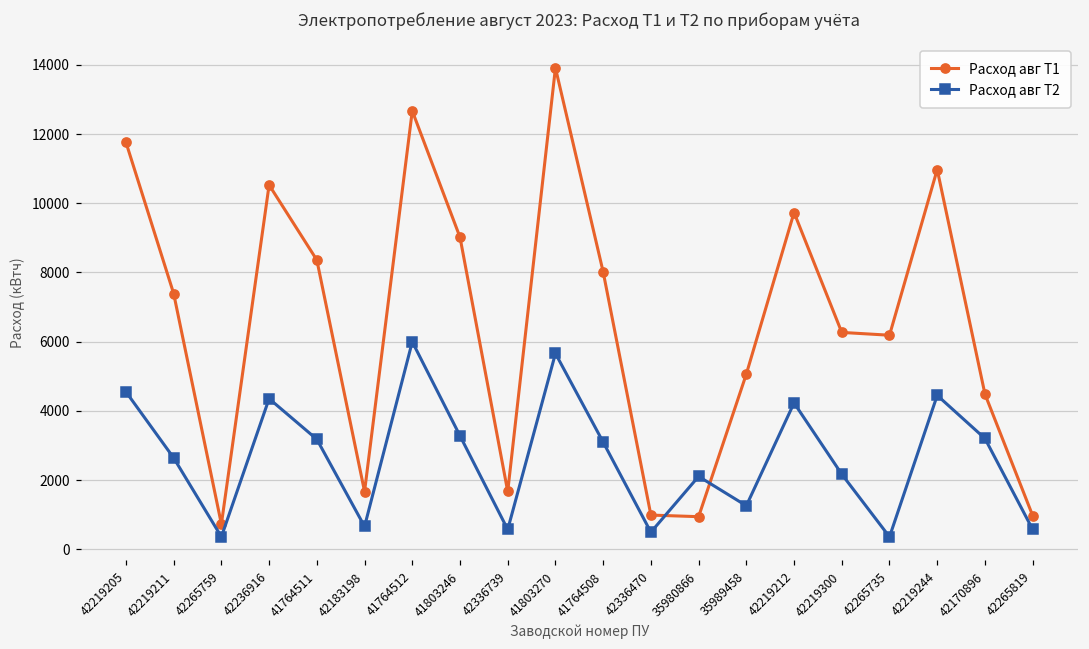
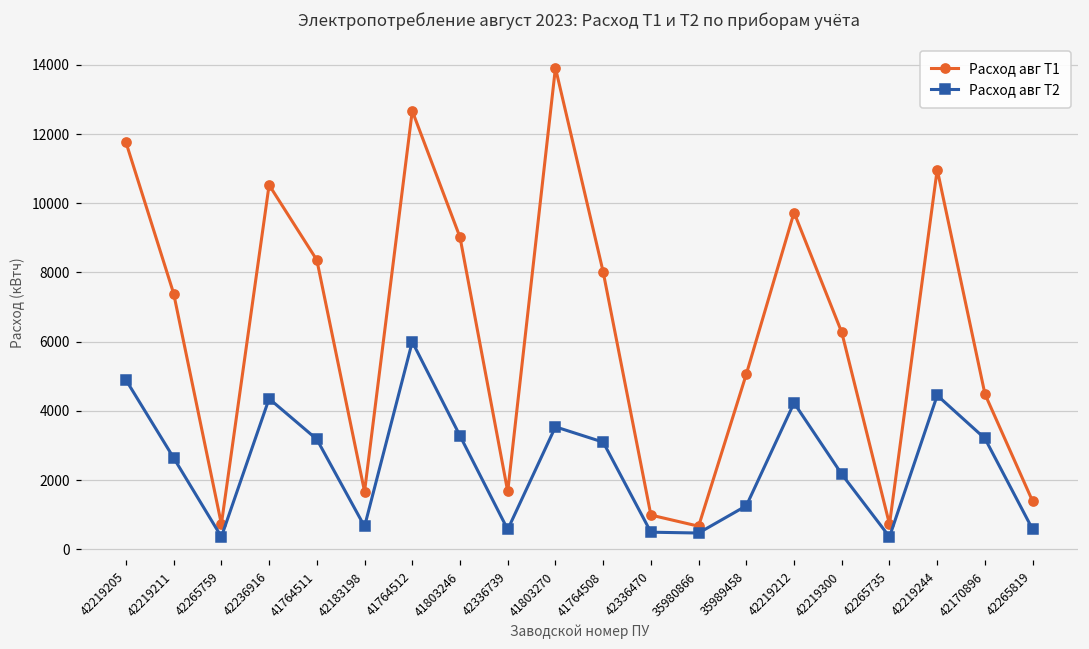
  {
    "Расход авг Т1": {
      "42219205": 11800,
      "42219211": 7400,
      "42265759": 700,
      "42236916": 10500,
      "41764511": 8400,
      "42183198": 1700,
      "41764512": 12700,
      "41803246": 9000,
      "42336739": 1700,
      "41803270": 13900,
      "41764508": 8000,
      "42336470": 1000,
-     "35980866": 900,
+     "35980866": 700,
      "35989458": 5100,
      "42219212": 9700,
      "42219300": 6300,
-     "42265735": 6200,
+     "42265735": 700,
      "42219244": 11000,
      "42170896": 4500,
-     "42265819": 1000
+     "42265819": 1400
    },
    "Расход авг Т2": {
-     "42219205": 4600,
+     "42219205": 4900,
      "42219211": 2600,
      "42265759": 400,
      "42236916": 4400,
      "41764511": 3200,
      "42183198": 700,
      "41764512": 6000,
      "41803246": 3300,
      "42336739": 600,
-     "41803270": 5700,
+     "41803270": 3500,
      "41764508": 3100,
      "42336470": 500,
-     "35980866": 2100,
+     "35980866": 500,
      "35989458": 1300,
      "42219212": 4200,
      "42219300": 2200,
      "42265735": 400,
      "42219244": 4400,
      "42170896": 3200,
      "42265819": 600
    }
  }
